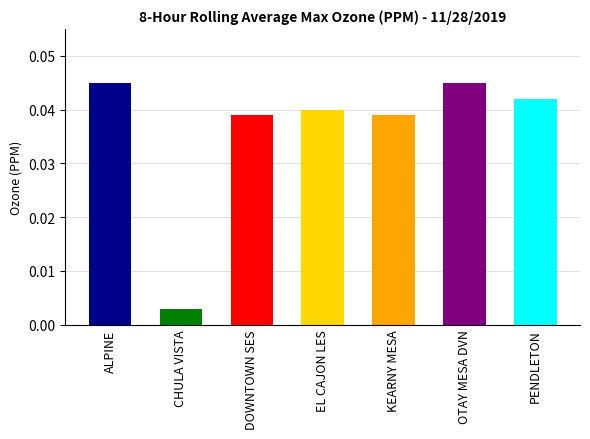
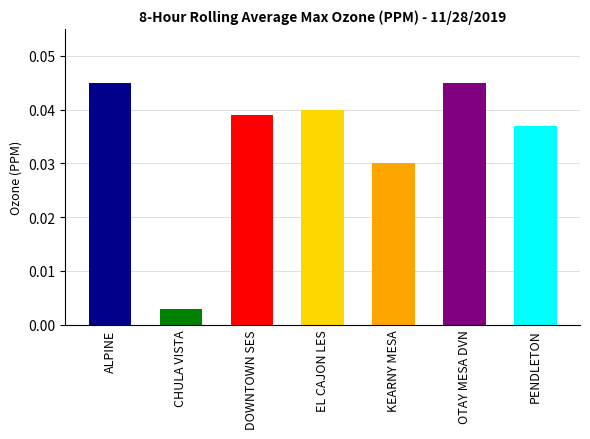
  {
    "ALPINE": 0.045,
    "CHULA VISTA": 0.003,
    "DOWNTOWN SES": 0.039,
    "EL CAJON LES": 0.040,
-   "KEARNY MESA": 0.039,
+   "KEARNY MESA": 0.030,
    "OTAY MESA DVN": 0.045,
-   "PENDLETON": 0.042
+   "PENDLETON": 0.037
  }
